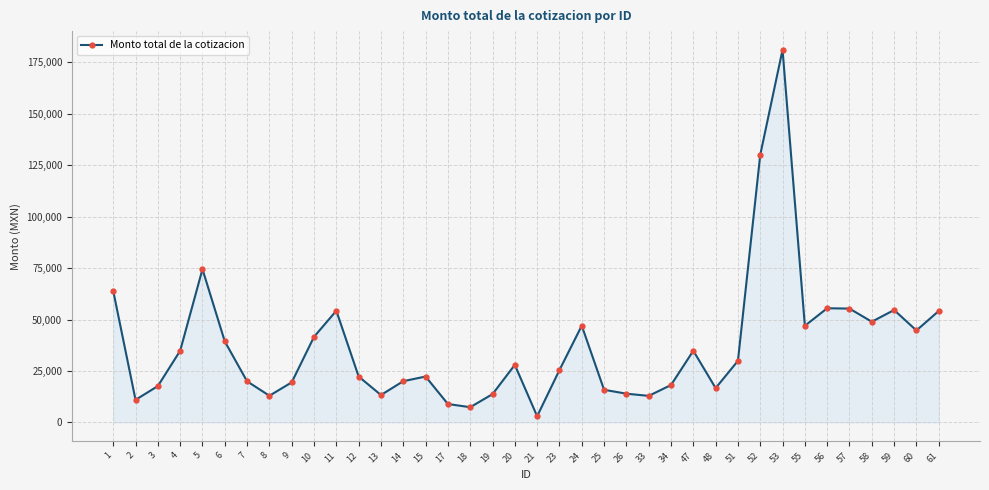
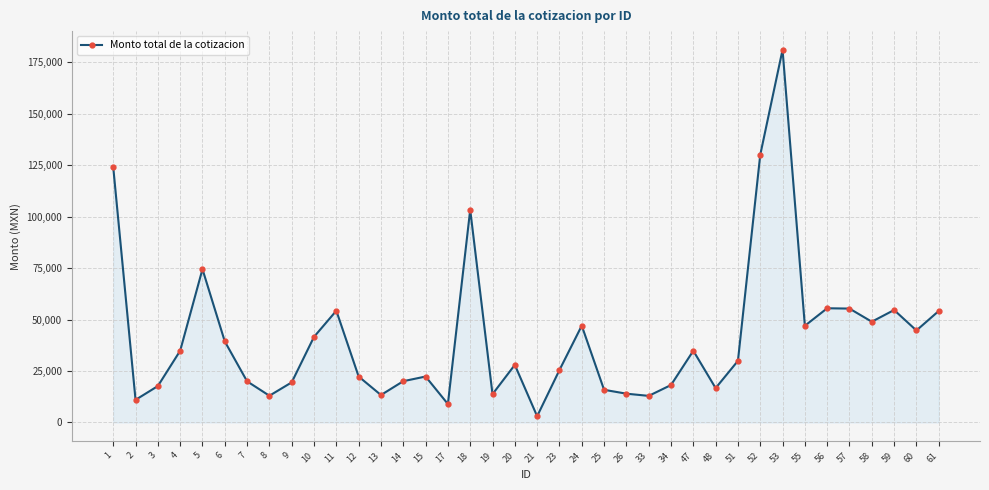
  {
-   "1": "64,000",
+   "1": "124,000",
    "2": "11,000",
    "3": "18,000",
    "4": "35,000",
    "5": "75,000",
    "6": "39,000",
    "7": "20,000",
    "8": "13,000",
    "9": "20,000",
    "10": "42,000",
    "11": "54,000",
    "12": "22,000",
    "13": "13,000",
    "14": "20,000",
    "15": "22,000",
    "17": "9,000",
-   "18": "7,000",
+   "18": "103,000",
    "19": "14,000",
    "20": "28,000",
    "21": "3,000",
    "23": "25,000",
    "24": "47,000",
    "25": "16,000",
    "26": "14,000",
    "33": "13,000",
    "34": "18,000",
    "47": "35,000",
    "48": "17,000",
    "51": "30,000",
    "52": "130,000",
    "53": "181,000",
    "55": "47,000",
    "56": "56,000",
    "57": "55,000",
    "58": "49,000",
    "59": "55,000",
    "60": "45,000",
    "61": "54,000"
  }
